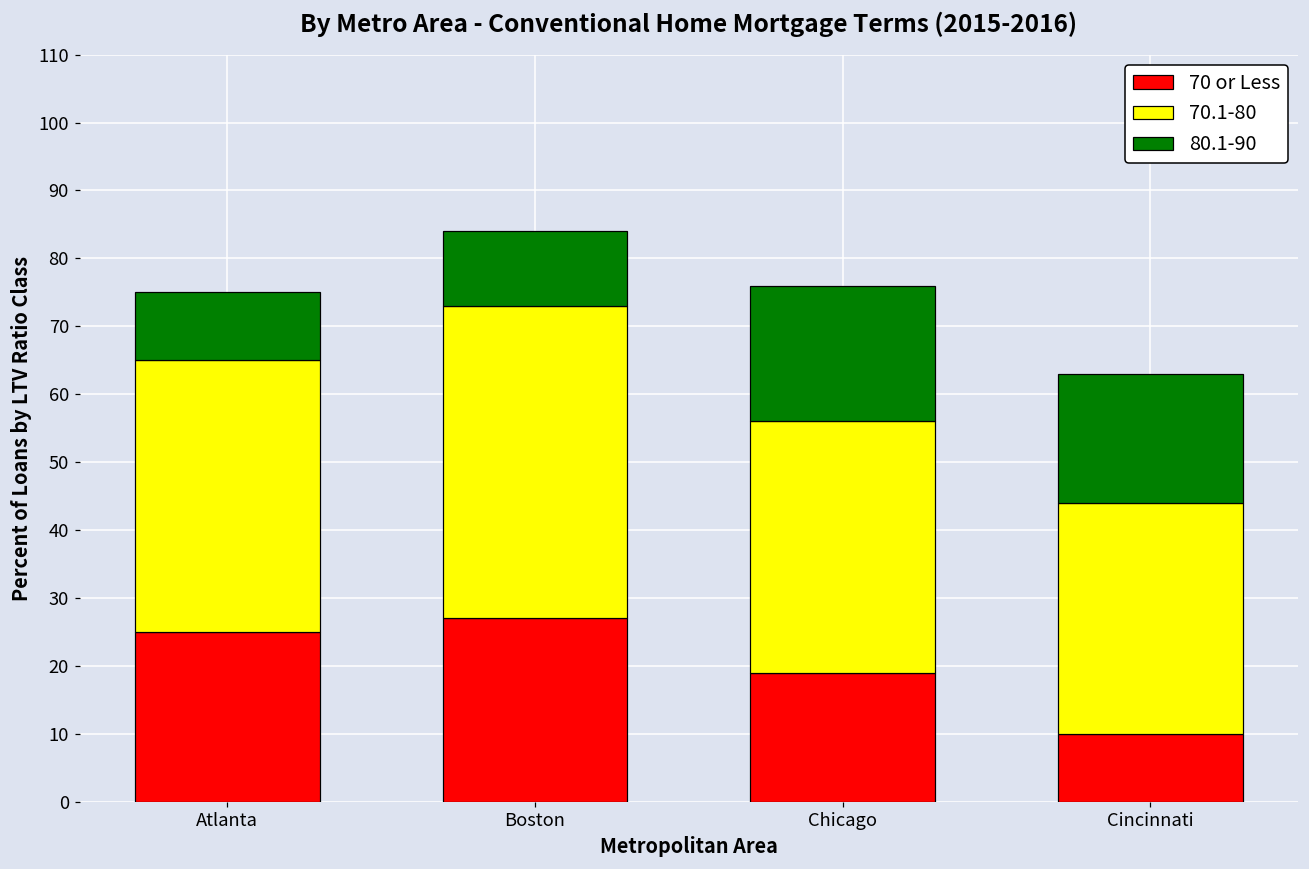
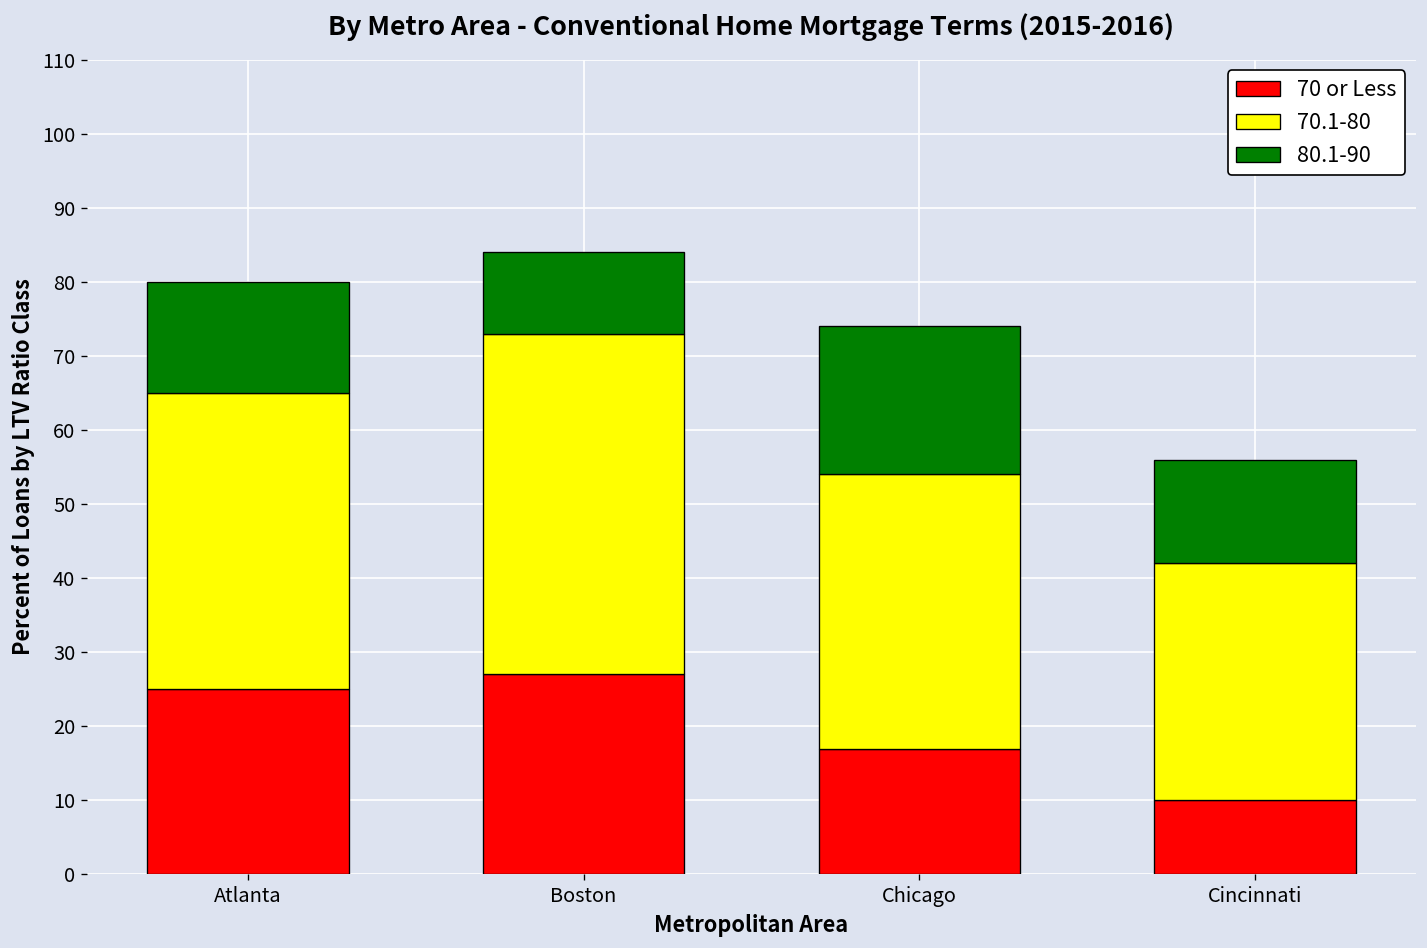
  {
    "70 or Less": {
      "Atlanta": 25,
      "Boston": 27,
-     "Chicago": 19,
+     "Chicago": 17,
      "Cincinnati": 10
    },
    "70.1-80": {
      "Atlanta": 40,
      "Boston": 46,
      "Chicago": 37,
-     "Cincinnati": 34
+     "Cincinnati": 32
    },
    "80.1-90": {
-     "Atlanta": 10,
+     "Atlanta": 15,
      "Boston": 11,
      "Chicago": 20,
-     "Cincinnati": 19
+     "Cincinnati": 14
    }
  }
